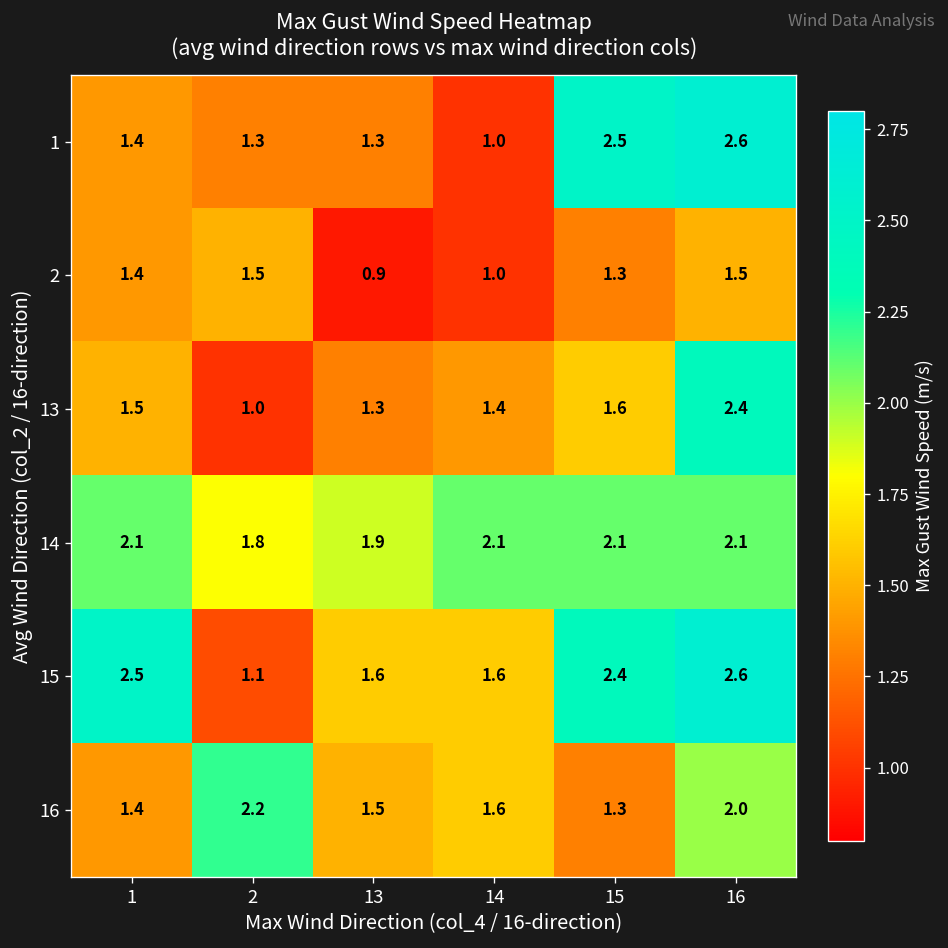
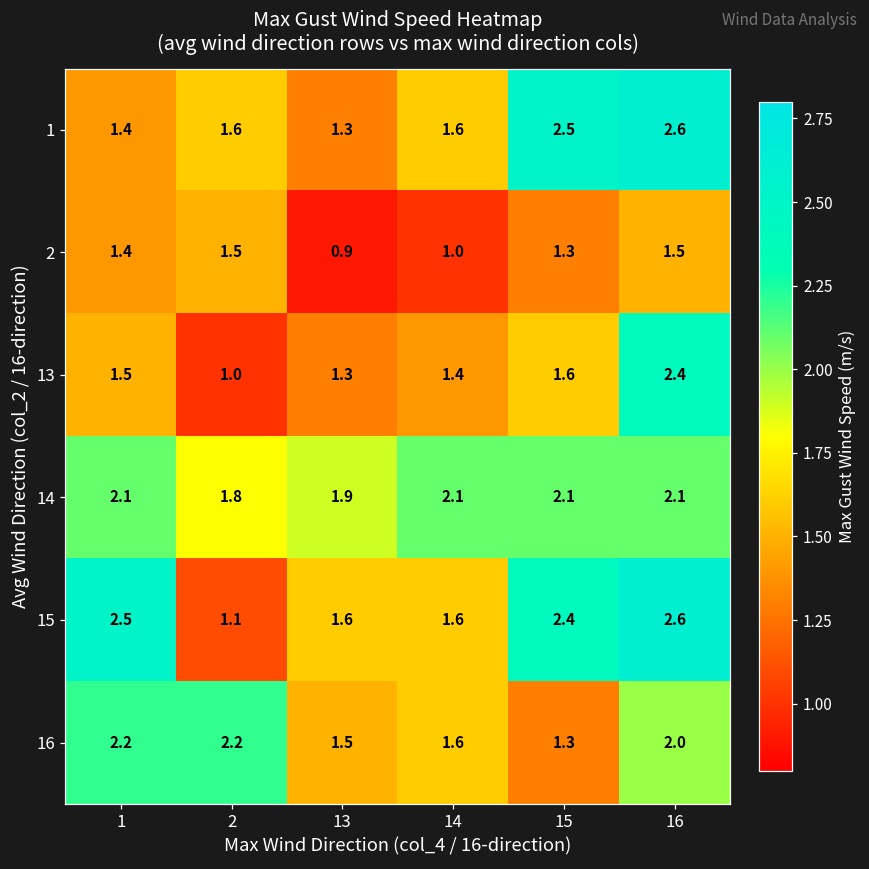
  {
    "1": {
      "1": 1.4,
-     "2": 1.3,
+     "2": 1.6,
      "13": 1.3,
-     "14": 1.0,
+     "14": 1.6,
      "15": 2.5,
      "16": 2.6
    },
    "2": {
      "1": 1.4,
      "2": 1.5,
      "13": 0.9,
      "14": 1.0,
      "15": 1.3,
      "16": 1.5
    },
    "13": {
      "1": 1.5,
      "2": 1.0,
      "13": 1.3,
      "14": 1.4,
      "15": 1.6,
      "16": 2.4
    },
    "14": {
      "1": 2.1,
      "2": 1.8,
      "13": 1.9,
      "14": 2.1,
      "15": 2.1,
      "16": 2.1
    },
    "15": {
      "1": 2.5,
      "2": 1.1,
      "13": 1.6,
      "14": 1.6,
      "15": 2.4,
      "16": 2.6
    },
    "16": {
-     "1": 1.4,
+     "1": 2.2,
      "2": 2.2,
      "13": 1.5,
      "14": 1.6,
      "15": 1.3,
      "16": 2.0
    }
  }
